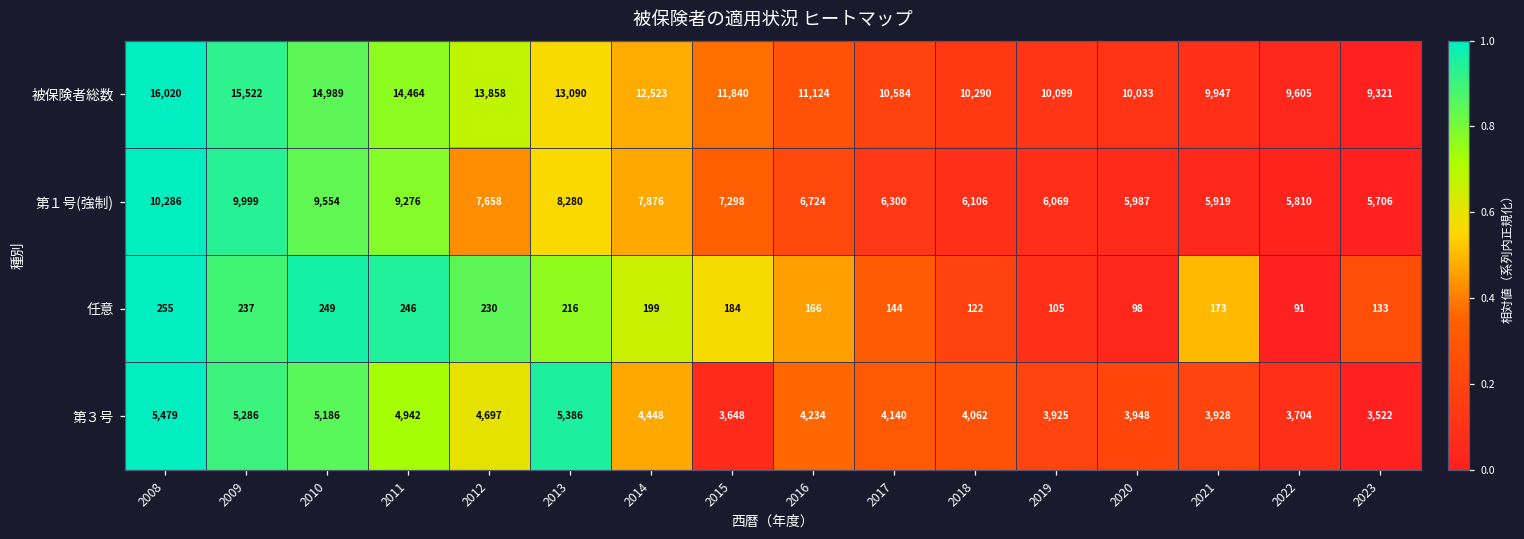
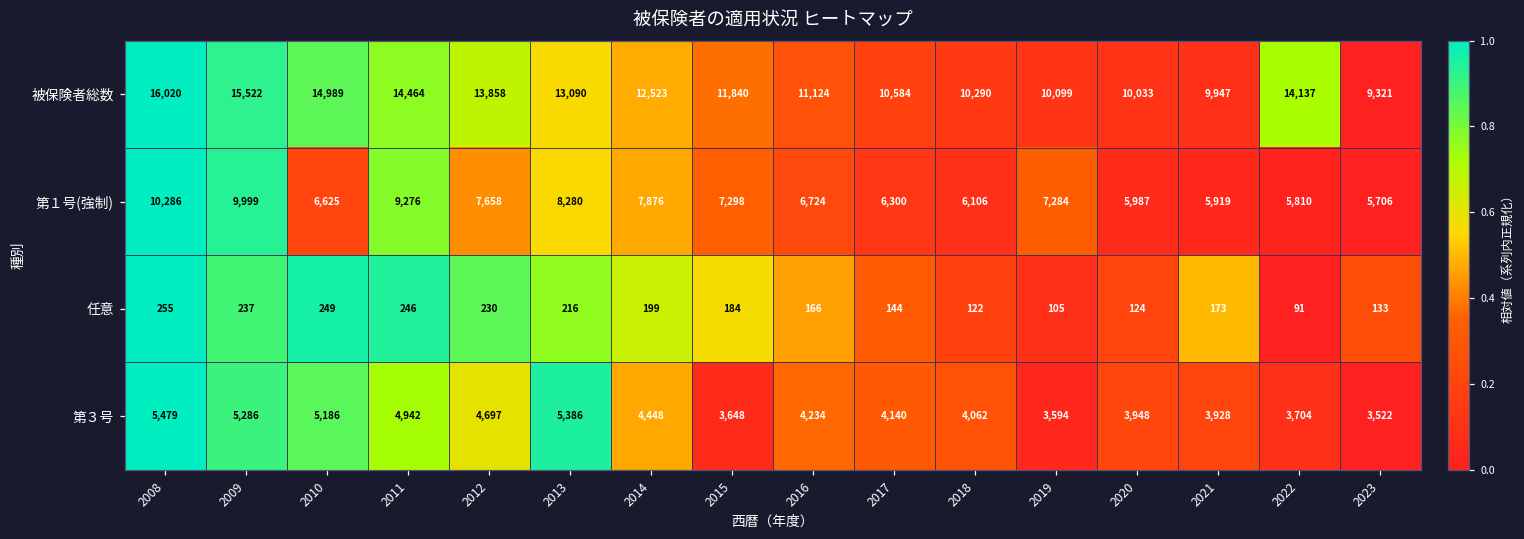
  {
    "被保険者総数": {
      "2008": "16,020",
      "2009": "15,522",
      "2010": "14,989",
      "2011": "14,464",
      "2012": "13,858",
      "2013": "13,090",
      "2014": "12,523",
      "2015": "11,840",
      "2016": "11,124",
      "2017": "10,584",
      "2018": "10,290",
      "2019": "10,099",
      "2020": "10,033",
      "2021": "9,947",
-     "2022": "9,605",
+     "2022": "14,137",
      "2023": "9,321"
    },
    "第１号(強制)": {
      "2008": "10,286",
      "2009": "9,999",
-     "2010": "9,554",
+     "2010": "6,625",
      "2011": "9,276",
      "2012": "7,658",
      "2013": "8,280",
      "2014": "7,876",
      "2015": "7,298",
      "2016": "6,724",
      "2017": "6,300",
      "2018": "6,106",
-     "2019": "6,069",
+     "2019": "7,284",
      "2020": "5,987",
      "2021": "5,919",
      "2022": "5,810",
      "2023": "5,706"
    },
    "任意": {
      "2008": "255",
      "2009": "237",
      "2010": "249",
      "2011": "246",
      "2012": "230",
      "2013": "216",
      "2014": "199",
      "2015": "184",
      "2016": "166",
      "2017": "144",
      "2018": "122",
      "2019": "105",
-     "2020": "98",
+     "2020": "124",
      "2021": "173",
      "2022": "91",
      "2023": "133"
    },
    "第３号": {
      "2008": "5,479",
      "2009": "5,286",
      "2010": "5,186",
      "2011": "4,942",
      "2012": "4,697",
      "2013": "5,386",
      "2014": "4,448",
      "2015": "3,648",
      "2016": "4,234",
      "2017": "4,140",
      "2018": "4,062",
-     "2019": "3,925",
+     "2019": "3,594",
      "2020": "3,948",
      "2021": "3,928",
      "2022": "3,704",
      "2023": "3,522"
    }
  }
